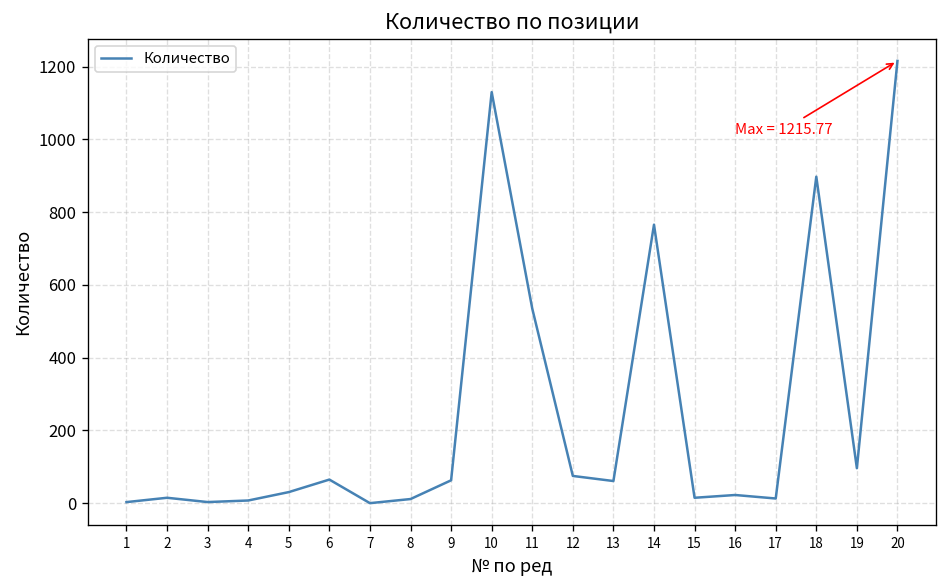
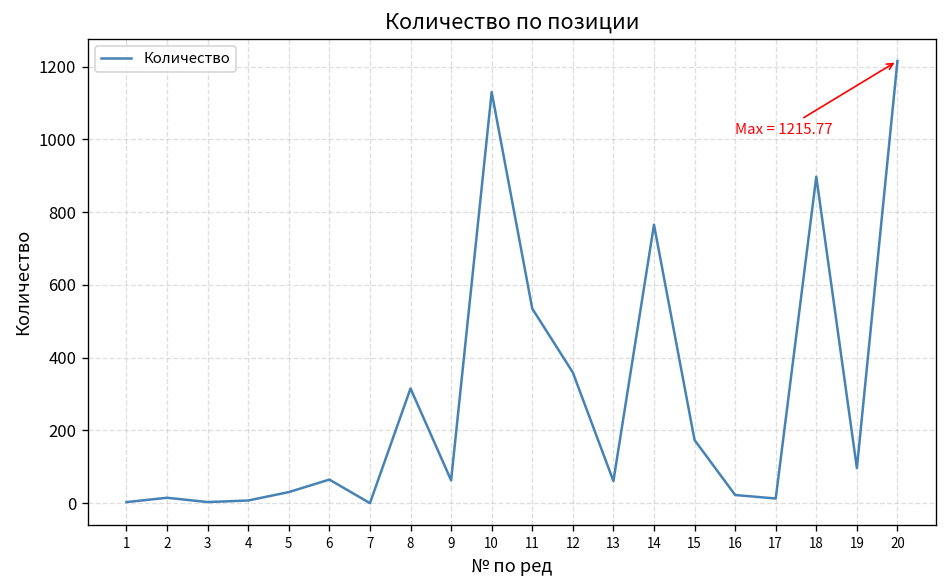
  {
    "1": 0,
    "2": 20,
    "3": 0,
    "4": 10,
    "5": 30,
    "6": 70,
    "7": 0,
-   "8": 10,
+   "8": 320,
    "9": 60,
    "10": 1130,
    "11": 540,
-   "12": 80,
+   "12": 360,
    "13": 60,
    "14": 770,
-   "15": 20,
+   "15": 170,
    "16": 20,
    "17": 10,
    "18": 900,
    "19": 100
  }
